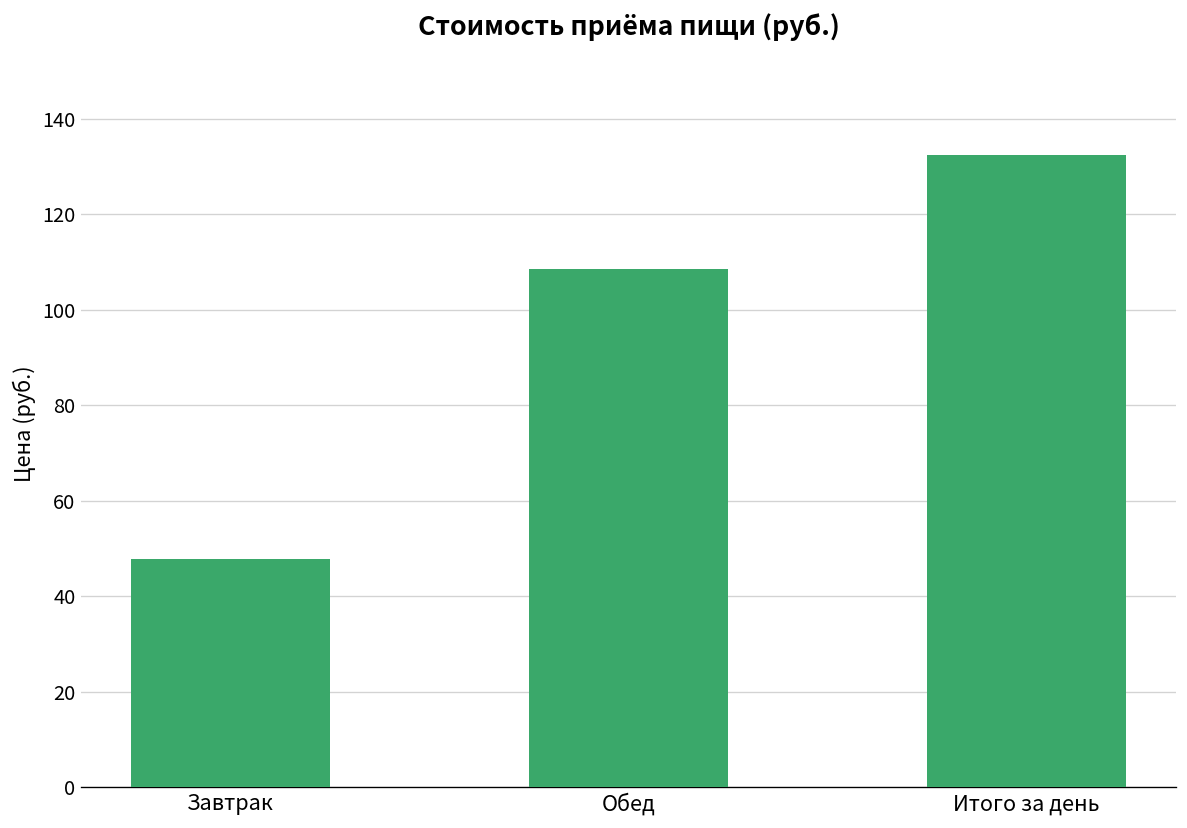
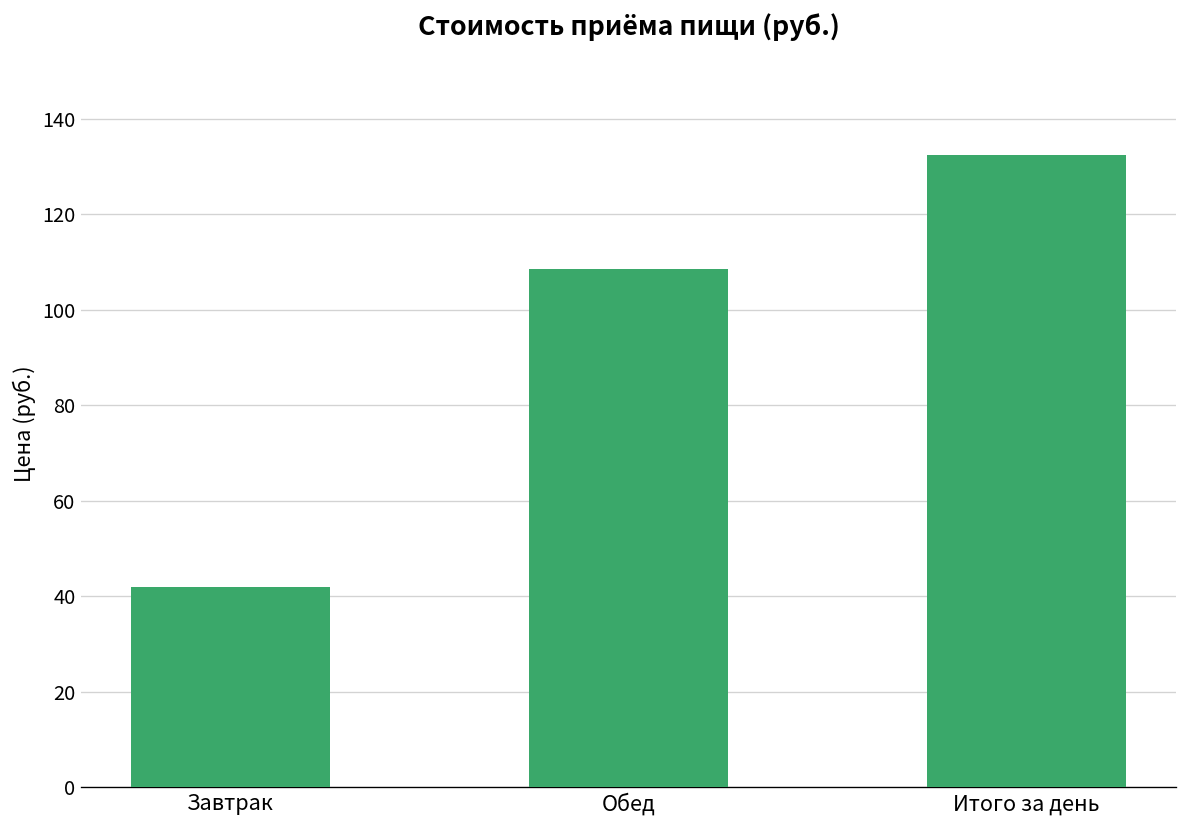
  {
-   "Завтрак": 48,
+   "Завтрак": 42,
    "Обед": 109,
    "Итого за день": 132
  }
